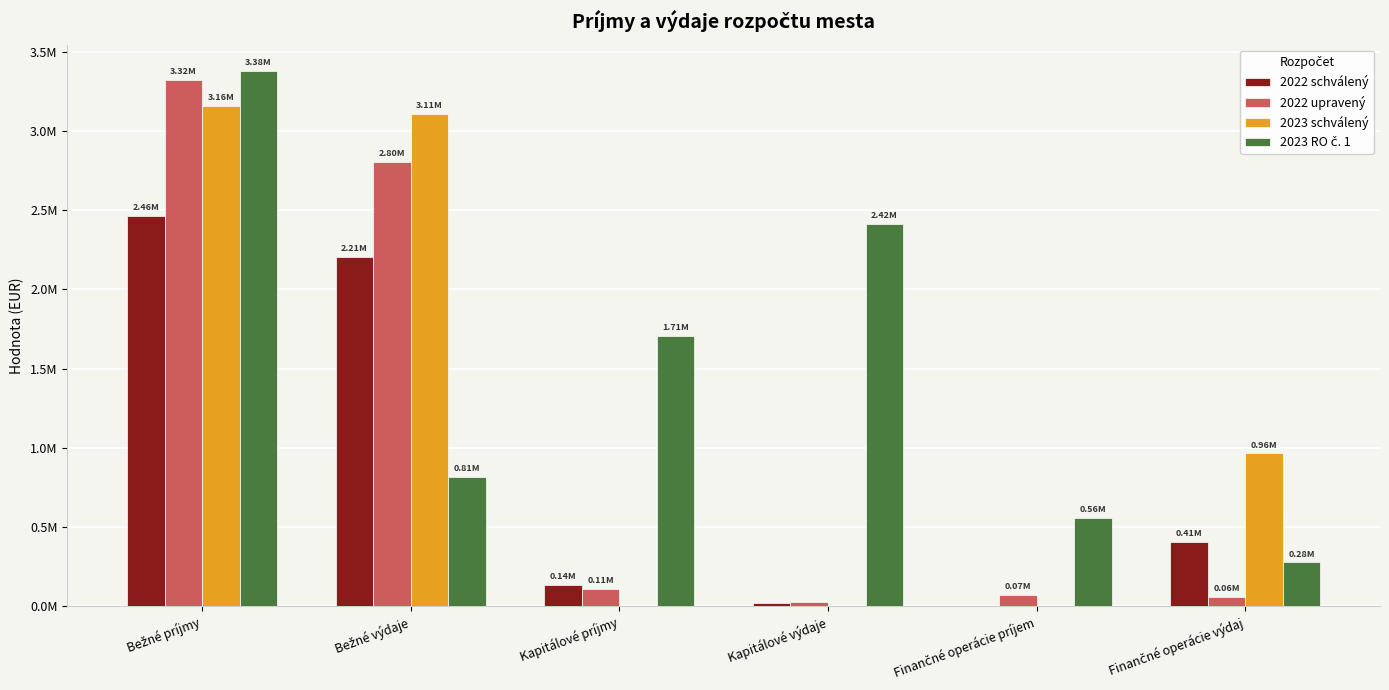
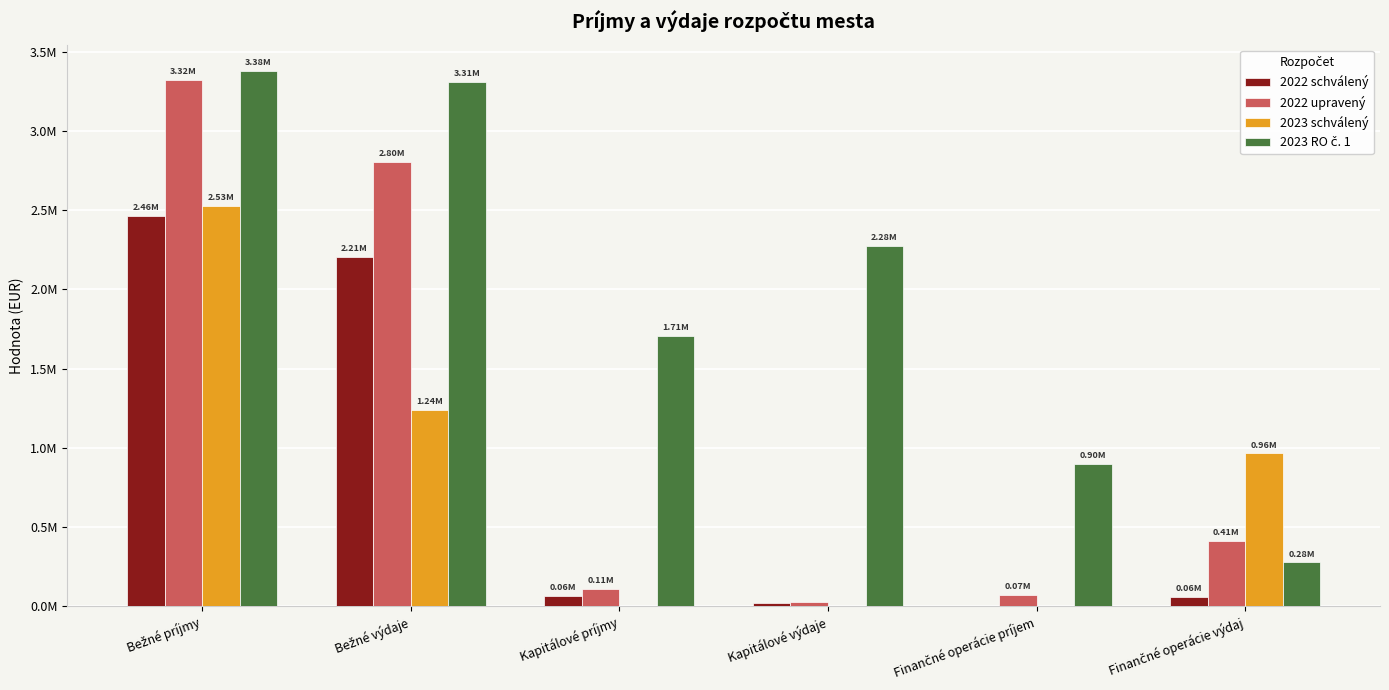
  {
    "2022 schválený": {
      "Bežné príjmy": "2.46M",
      "Bežné výdaje": "2.21M",
-     "Kapitálové príjmy": "0.14M",
-     "Finančné operácie výdaj": "0.41M"
+     "Kapitálové príjmy": "0.06M",
+     "Finančné operácie výdaj": "0.06M"
    },
    "2022 upravený": {
      "Bežné príjmy": "3.32M",
      "Bežné výdaje": "2.80M",
      "Kapitálové príjmy": "0.11M",
      "Finančné operácie príjem": "0.07M",
-     "Finančné operácie výdaj": "0.06M"
+     "Finančné operácie výdaj": "0.41M"
    },
    "2023 schválený": {
-     "Bežné príjmy": "3.16M",
-     "Bežné výdaje": "3.11M",
+     "Bežné príjmy": "2.53M",
+     "Bežné výdaje": "1.24M",
      "Finančné operácie výdaj": "0.96M"
    },
    "2023 RO č. 1": {
      "Bežné príjmy": "3.38M",
-     "Bežné výdaje": "0.81M",
+     "Bežné výdaje": "3.31M",
      "Kapitálové príjmy": "1.71M",
-     "Kapitálové výdaje": "2.42M",
-     "Finančné operácie príjem": "0.56M",
+     "Kapitálové výdaje": "2.28M",
+     "Finančné operácie príjem": "0.90M",
      "Finančné operácie výdaj": "0.28M"
    }
  }
